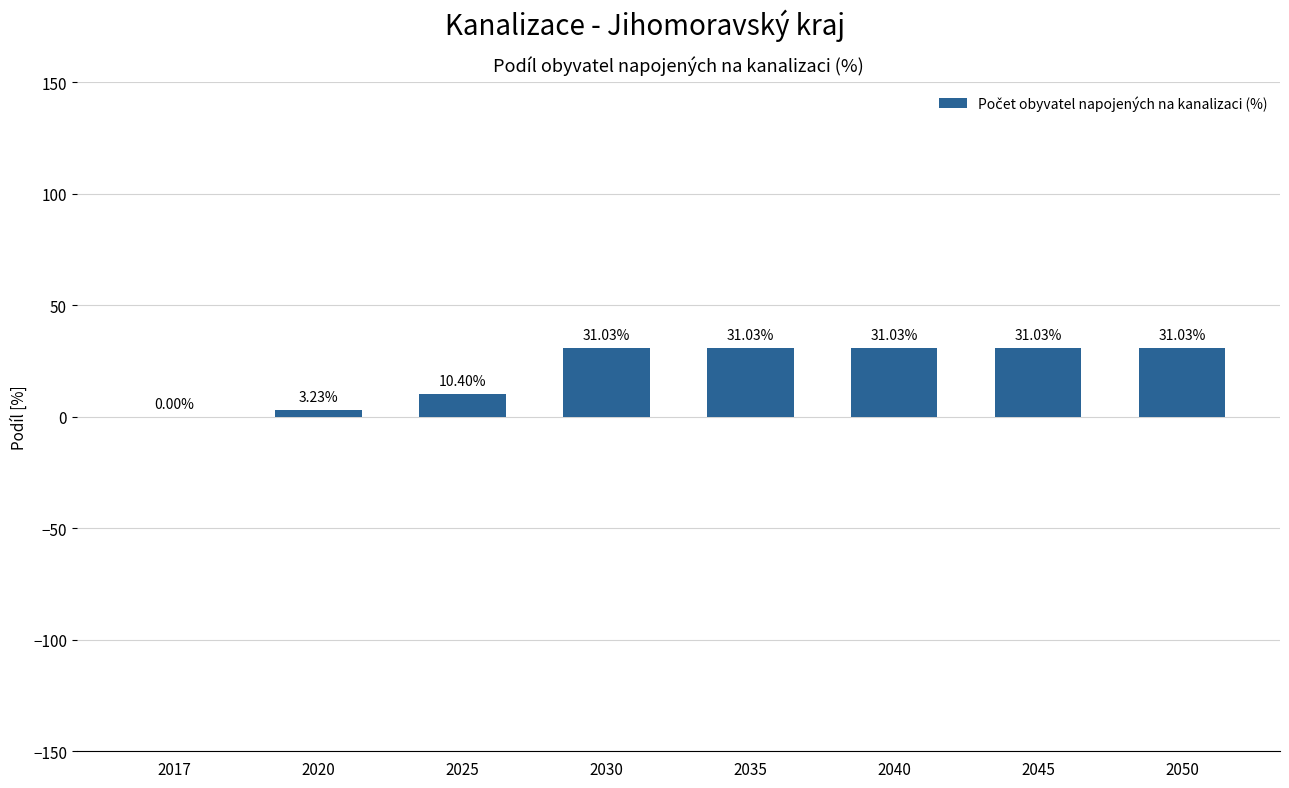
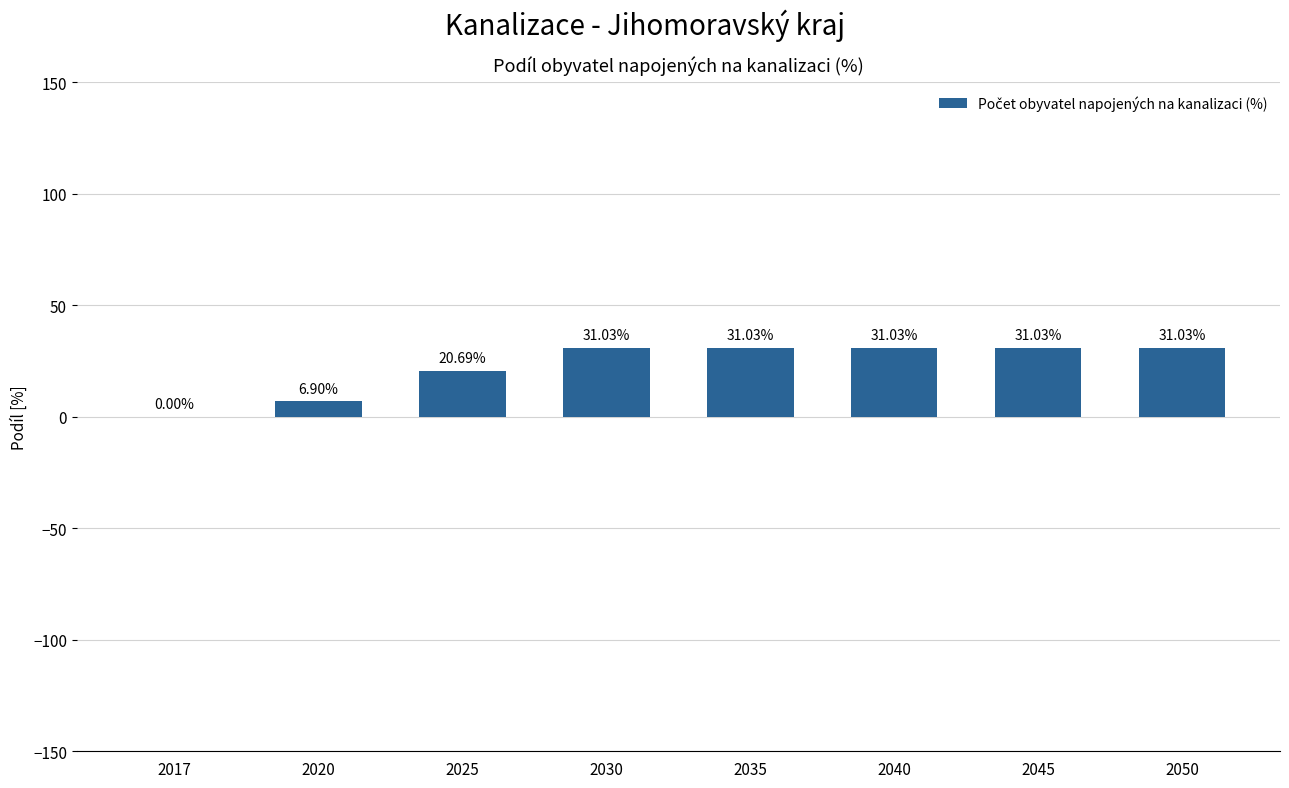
  {
    "2017": "0.00%",
-   "2020": "3.23%",
-   "2025": "10.40%",
+   "2020": "6.90%",
+   "2025": "20.69%",
    "2030": "31.03%",
    "2035": "31.03%",
    "2040": "31.03%",
    "2045": "31.03%",
    "2050": "31.03%"
  }
